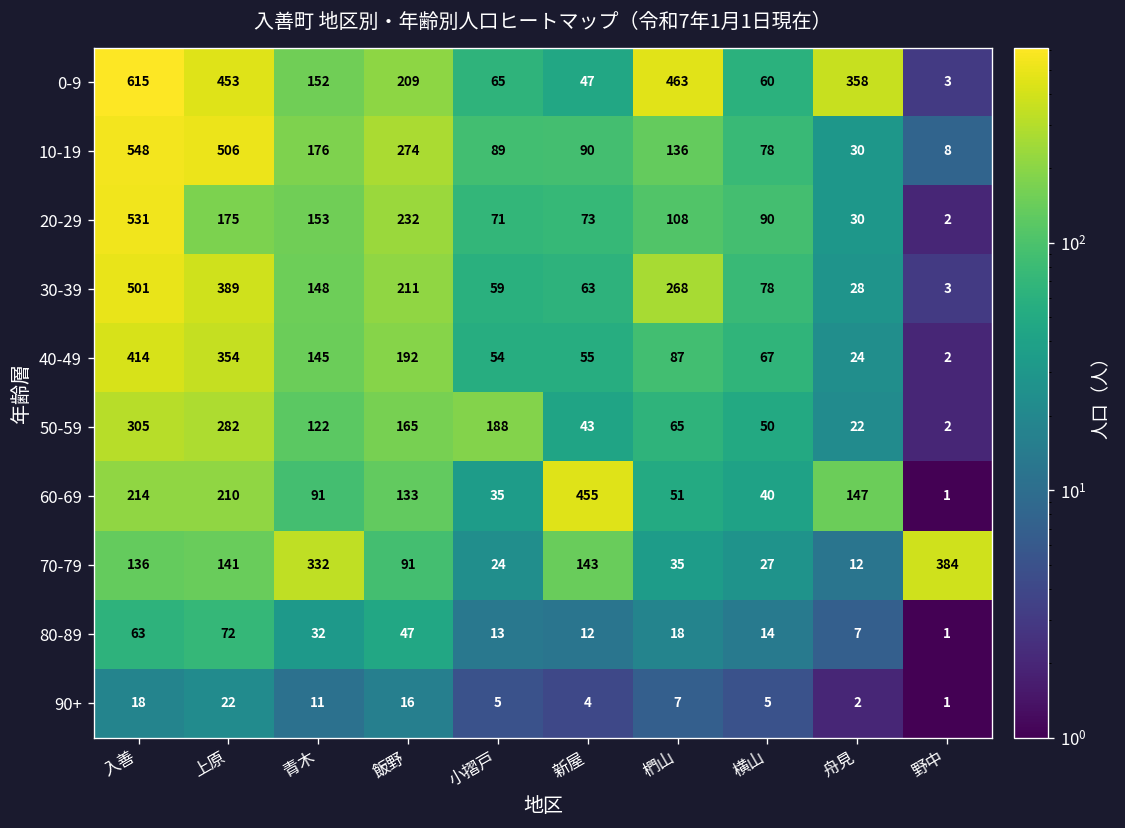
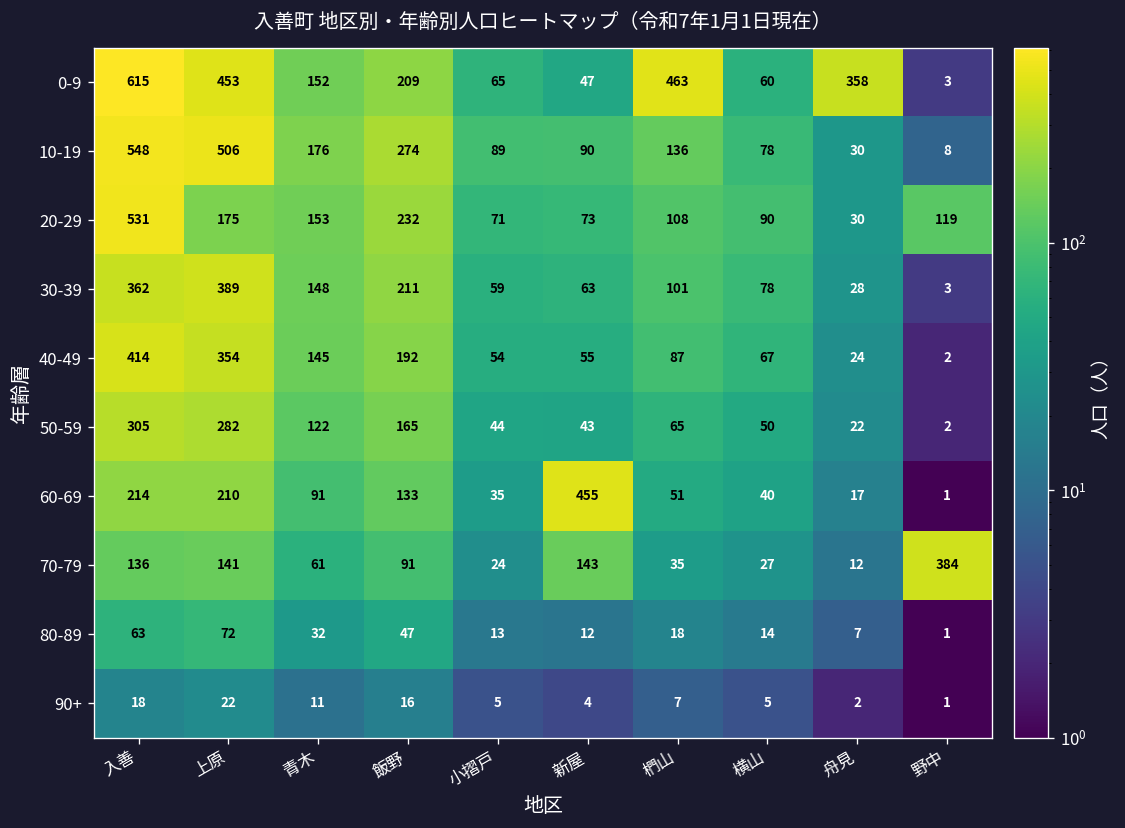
  {
    "0-9": {
      "入善": 615,
      "上原": 453,
      "青木": 152,
      "飯野": 209,
      "小摺戸": 65,
      "新屋": 47,
      "椚山": 463,
      "横山": 60,
      "舟見": 358,
      "野中": 3
    },
    "10-19": {
      "入善": 548,
      "上原": 506,
      "青木": 176,
      "飯野": 274,
      "小摺戸": 89,
      "新屋": 90,
      "椚山": 136,
      "横山": 78,
      "舟見": 30,
      "野中": 8
    },
    "20-29": {
      "入善": 531,
      "上原": 175,
      "青木": 153,
      "飯野": 232,
      "小摺戸": 71,
      "新屋": 73,
      "椚山": 108,
      "横山": 90,
      "舟見": 30,
-     "野中": 2
+     "野中": 119
    },
    "30-39": {
-     "入善": 501,
+     "入善": 362,
      "上原": 389,
      "青木": 148,
      "飯野": 211,
      "小摺戸": 59,
      "新屋": 63,
-     "椚山": 268,
+     "椚山": 101,
      "横山": 78,
      "舟見": 28,
      "野中": 3
    },
    "40-49": {
      "入善": 414,
      "上原": 354,
      "青木": 145,
      "飯野": 192,
      "小摺戸": 54,
      "新屋": 55,
      "椚山": 87,
      "横山": 67,
      "舟見": 24,
      "野中": 2
    },
    "50-59": {
      "入善": 305,
      "上原": 282,
      "青木": 122,
      "飯野": 165,
-     "小摺戸": 188,
+     "小摺戸": 44,
      "新屋": 43,
      "椚山": 65,
      "横山": 50,
      "舟見": 22,
      "野中": 2
    },
    "60-69": {
      "入善": 214,
      "上原": 210,
      "青木": 91,
      "飯野": 133,
      "小摺戸": 35,
      "新屋": 455,
      "椚山": 51,
      "横山": 40,
-     "舟見": 147,
+     "舟見": 17,
      "野中": 1
    },
    "70-79": {
      "入善": 136,
      "上原": 141,
-     "青木": 332,
+     "青木": 61,
      "飯野": 91,
      "小摺戸": 24,
      "新屋": 143,
      "椚山": 35,
      "横山": 27,
      "舟見": 12,
      "野中": 384
    },
    "80-89": {
      "入善": 63,
      "上原": 72,
      "青木": 32,
      "飯野": 47,
      "小摺戸": 13,
      "新屋": 12,
      "椚山": 18,
      "横山": 14,
      "舟見": 7,
      "野中": 1
    },
    "90+": {
      "入善": 18,
      "上原": 22,
      "青木": 11,
      "飯野": 16,
      "小摺戸": 5,
      "新屋": 4,
      "椚山": 7,
      "横山": 5,
      "舟見": 2,
      "野中": 1
    }
  }
